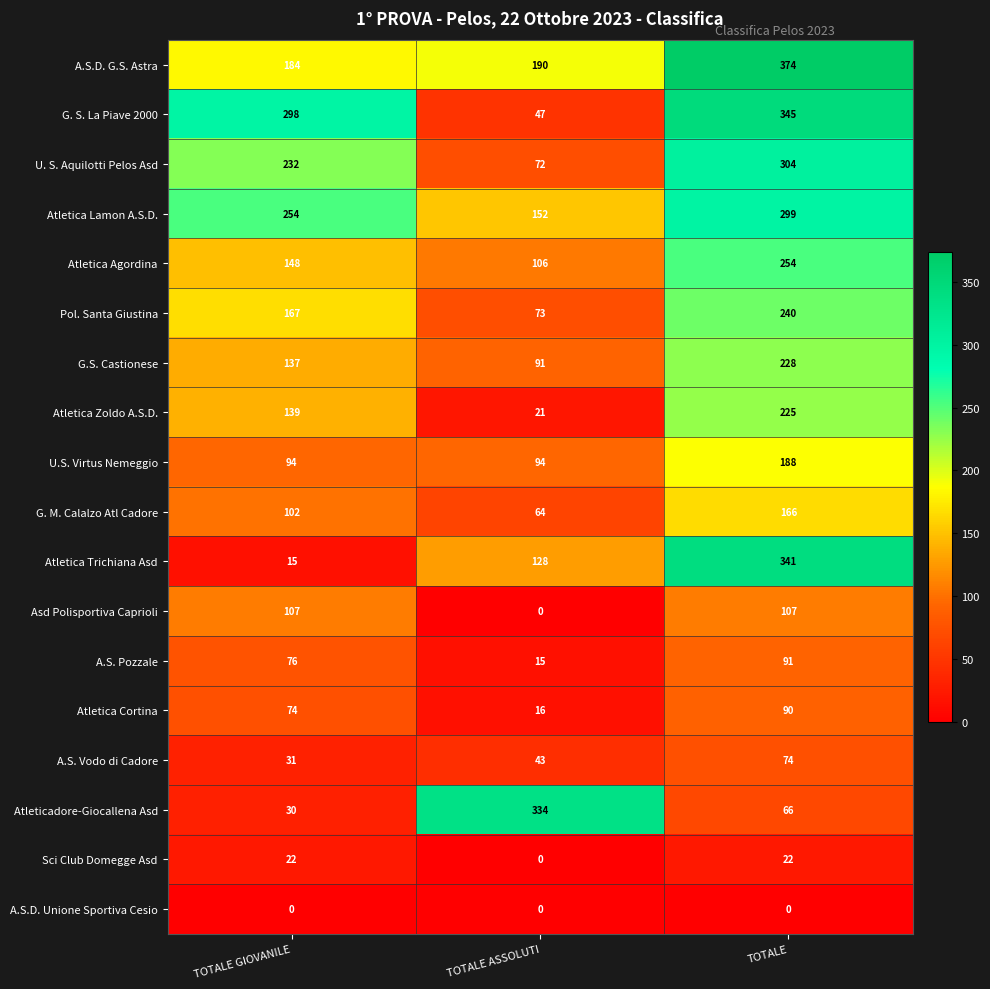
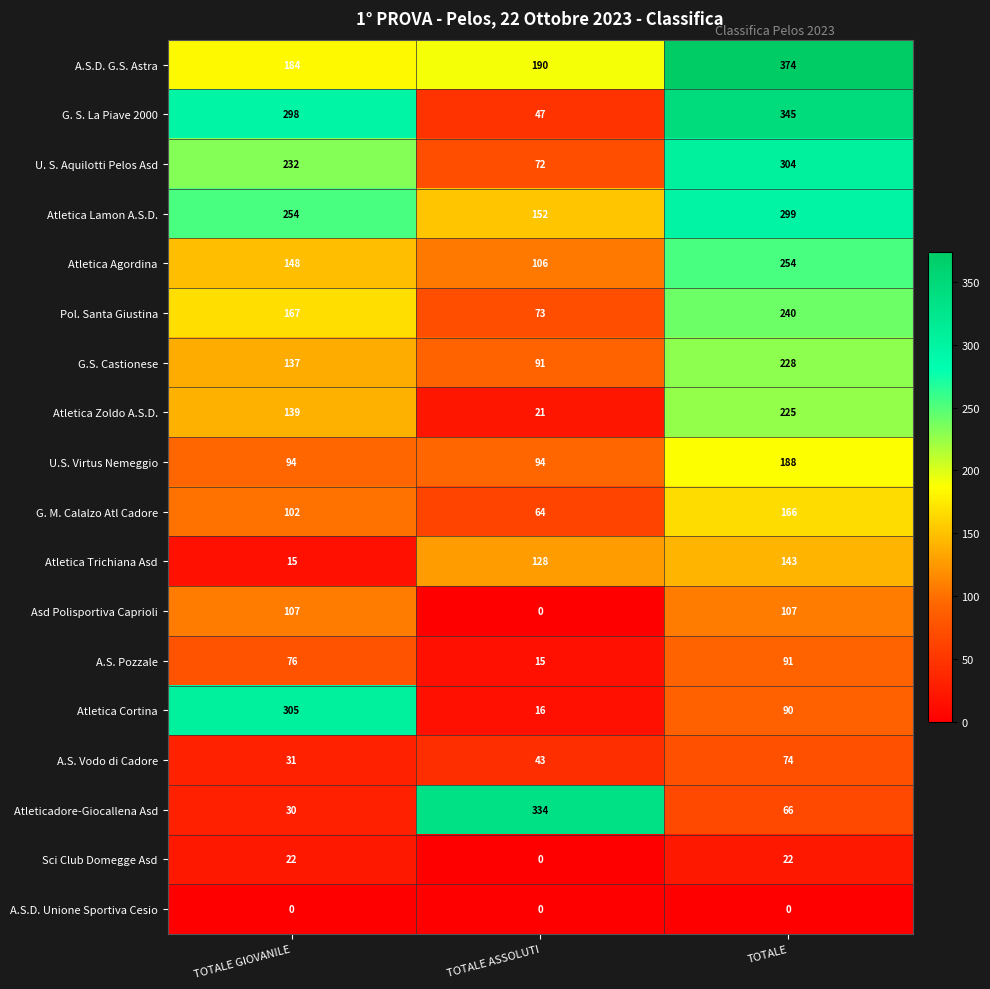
  {
    "A.S.D. G.S. Astra": {
      "TOTALE GIOVANILE": 184,
      "TOTALE ASSOLUTI": 190,
      "TOTALE": 374
    },
    "G. S. La Piave 2000": {
      "TOTALE GIOVANILE": 298,
      "TOTALE ASSOLUTI": 47,
      "TOTALE": 345
    },
    "U. S. Aquilotti Pelos Asd": {
      "TOTALE GIOVANILE": 232,
      "TOTALE ASSOLUTI": 72,
      "TOTALE": 304
    },
    "Atletica Lamon A.S.D.": {
      "TOTALE GIOVANILE": 254,
      "TOTALE ASSOLUTI": 152,
      "TOTALE": 299
    },
    "Atletica Agordina": {
      "TOTALE GIOVANILE": 148,
      "TOTALE ASSOLUTI": 106,
      "TOTALE": 254
    },
    "Pol. Santa Giustina": {
      "TOTALE GIOVANILE": 167,
      "TOTALE ASSOLUTI": 73,
      "TOTALE": 240
    },
    "G.S. Castionese": {
      "TOTALE GIOVANILE": 137,
      "TOTALE ASSOLUTI": 91,
      "TOTALE": 228
    },
    "Atletica Zoldo A.S.D.": {
      "TOTALE GIOVANILE": 139,
      "TOTALE ASSOLUTI": 21,
      "TOTALE": 225
    },
    "U.S. Virtus Nemeggio": {
      "TOTALE GIOVANILE": 94,
      "TOTALE ASSOLUTI": 94,
      "TOTALE": 188
    },
    "G. M. Calalzo Atl Cadore": {
      "TOTALE GIOVANILE": 102,
      "TOTALE ASSOLUTI": 64,
      "TOTALE": 166
    },
    "Atletica Trichiana Asd": {
      "TOTALE GIOVANILE": 15,
      "TOTALE ASSOLUTI": 128,
-     "TOTALE": 341
+     "TOTALE": 143
    },
    "Asd Polisportiva Caprioli": {
      "TOTALE GIOVANILE": 107,
      "TOTALE ASSOLUTI": 0,
      "TOTALE": 107
    },
    "A.S. Pozzale": {
      "TOTALE GIOVANILE": 76,
      "TOTALE ASSOLUTI": 15,
      "TOTALE": 91
    },
    "Atletica Cortina": {
-     "TOTALE GIOVANILE": 74,
+     "TOTALE GIOVANILE": 305,
      "TOTALE ASSOLUTI": 16,
      "TOTALE": 90
    },
    "A.S. Vodo di Cadore": {
      "TOTALE GIOVANILE": 31,
      "TOTALE ASSOLUTI": 43,
      "TOTALE": 74
    },
    "Atleticadore-Giocallena Asd": {
      "TOTALE GIOVANILE": 30,
      "TOTALE ASSOLUTI": 334,
      "TOTALE": 66
    },
    "Sci Club Domegge Asd": {
      "TOTALE GIOVANILE": 22,
      "TOTALE ASSOLUTI": 0,
      "TOTALE": 22
    },
    "A.S.D. Unione Sportiva Cesio": {
      "TOTALE GIOVANILE": 0,
      "TOTALE ASSOLUTI": 0,
      "TOTALE": 0
    }
  }
